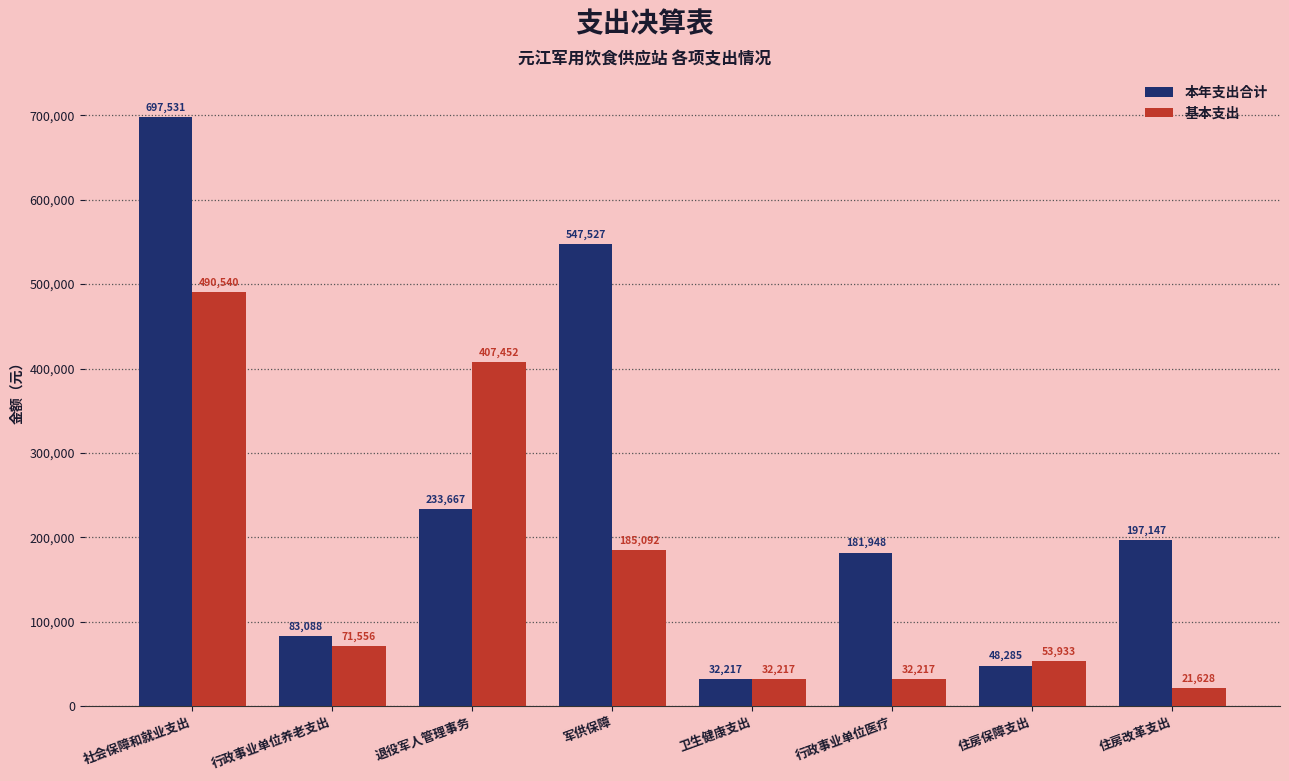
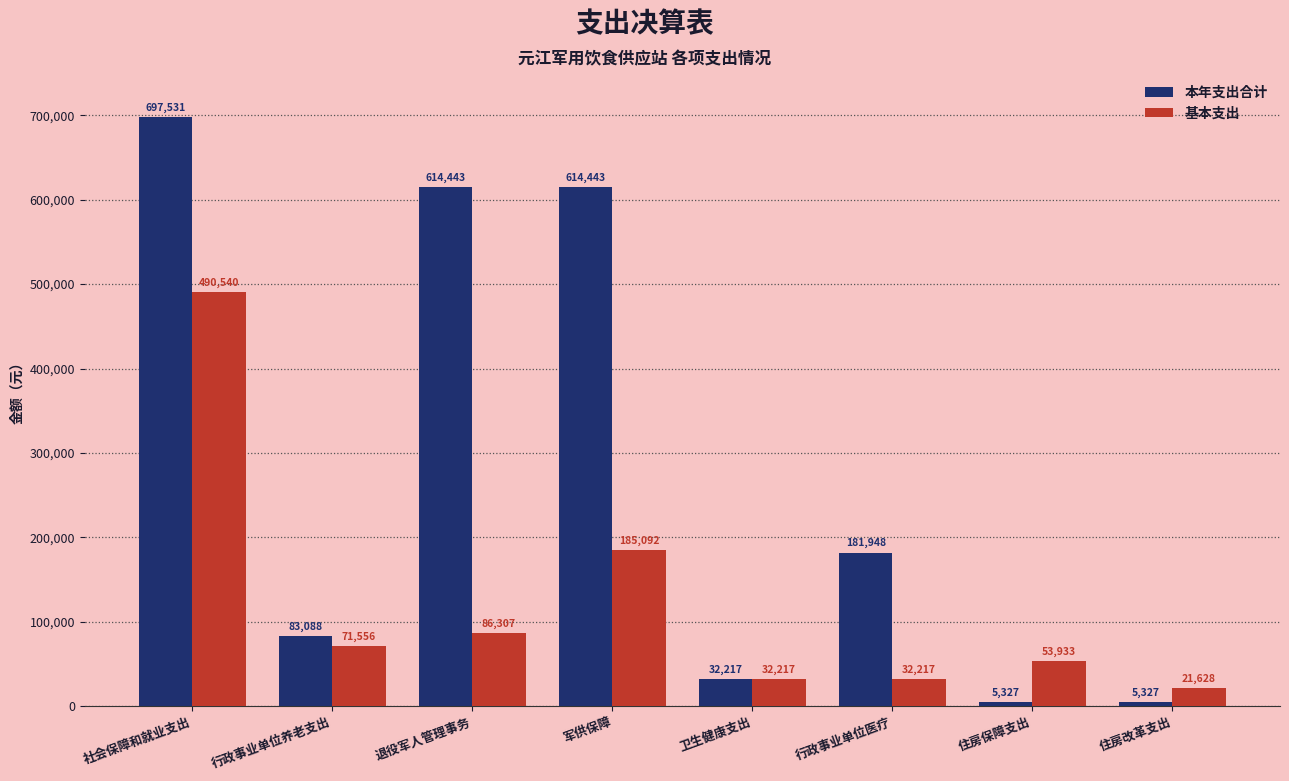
  {
    "本年支出合计": {
      "社会保障和就业支出": "697,531",
      "行政事业单位养老支出": "83,088",
-     "退役军人管理事务": "233,667",
-     "军供保障": "547,527",
+     "退役军人管理事务": "614,443",
+     "军供保障": "614,443",
      "卫生健康支出": "32,217",
      "行政事业单位医疗": "181,948",
-     "住房保障支出": "48,285",
-     "住房改革支出": "197,147"
+     "住房保障支出": "5,327",
+     "住房改革支出": "5,327"
    },
    "基本支出": {
      "社会保障和就业支出": "490,540",
      "行政事业单位养老支出": "71,556",
-     "退役军人管理事务": "407,452",
+     "退役军人管理事务": "86,307",
      "军供保障": "185,092",
      "卫生健康支出": "32,217",
      "行政事业单位医疗": "32,217",
      "住房保障支出": "53,933",
      "住房改革支出": "21,628"
    }
  }
